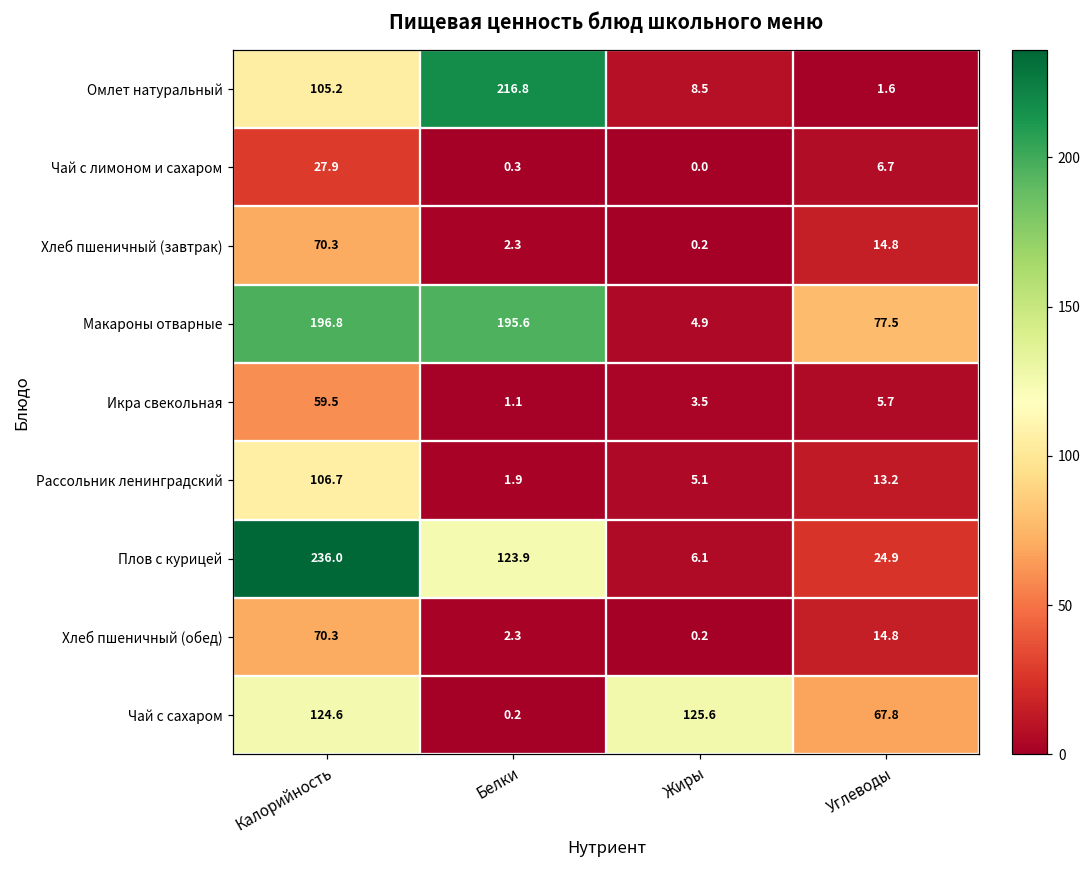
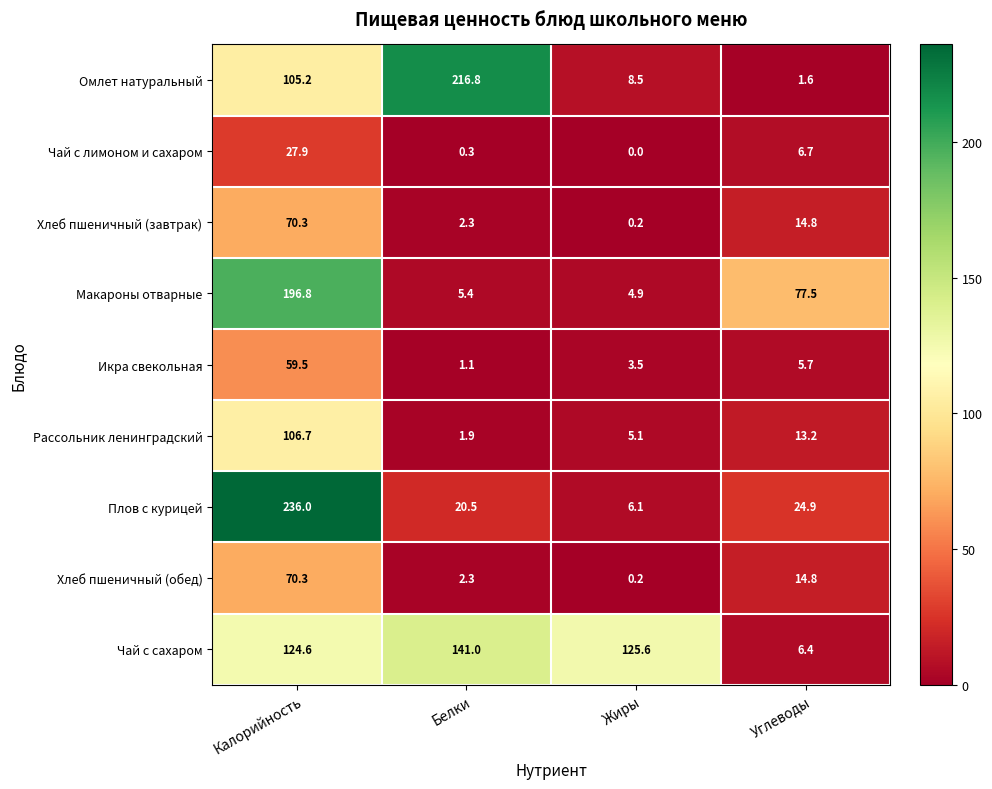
  {
    "Омлет натуральный": {
      "Калорийность": 105.2,
      "Белки": 216.8,
      "Жиры": 8.5,
      "Углеводы": 1.6
    },
    "Чай с лимоном и сахаром": {
      "Калорийность": 27.9,
      "Белки": 0.3,
      "Жиры": 0.0,
      "Углеводы": 6.7
    },
    "Хлеб пшеничный (завтрак)": {
      "Калорийность": 70.3,
      "Белки": 2.3,
      "Жиры": 0.2,
      "Углеводы": 14.8
    },
    "Макароны отварные": {
      "Калорийность": 196.8,
-     "Белки": 195.6,
+     "Белки": 5.4,
      "Жиры": 4.9,
      "Углеводы": 77.5
    },
    "Икра свекольная": {
      "Калорийность": 59.5,
      "Белки": 1.1,
      "Жиры": 3.5,
      "Углеводы": 5.7
    },
    "Рассольник ленинградский": {
      "Калорийность": 106.7,
      "Белки": 1.9,
      "Жиры": 5.1,
      "Углеводы": 13.2
    },
    "Плов с курицей": {
      "Калорийность": 236.0,
-     "Белки": 123.9,
+     "Белки": 20.5,
      "Жиры": 6.1,
      "Углеводы": 24.9
    },
    "Хлеб пшеничный (обед)": {
      "Калорийность": 70.3,
      "Белки": 2.3,
      "Жиры": 0.2,
      "Углеводы": 14.8
    },
    "Чай с сахаром": {
      "Калорийность": 124.6,
-     "Белки": 0.2,
+     "Белки": 141.0,
      "Жиры": 125.6,
-     "Углеводы": 67.8
+     "Углеводы": 6.4
    }
  }
